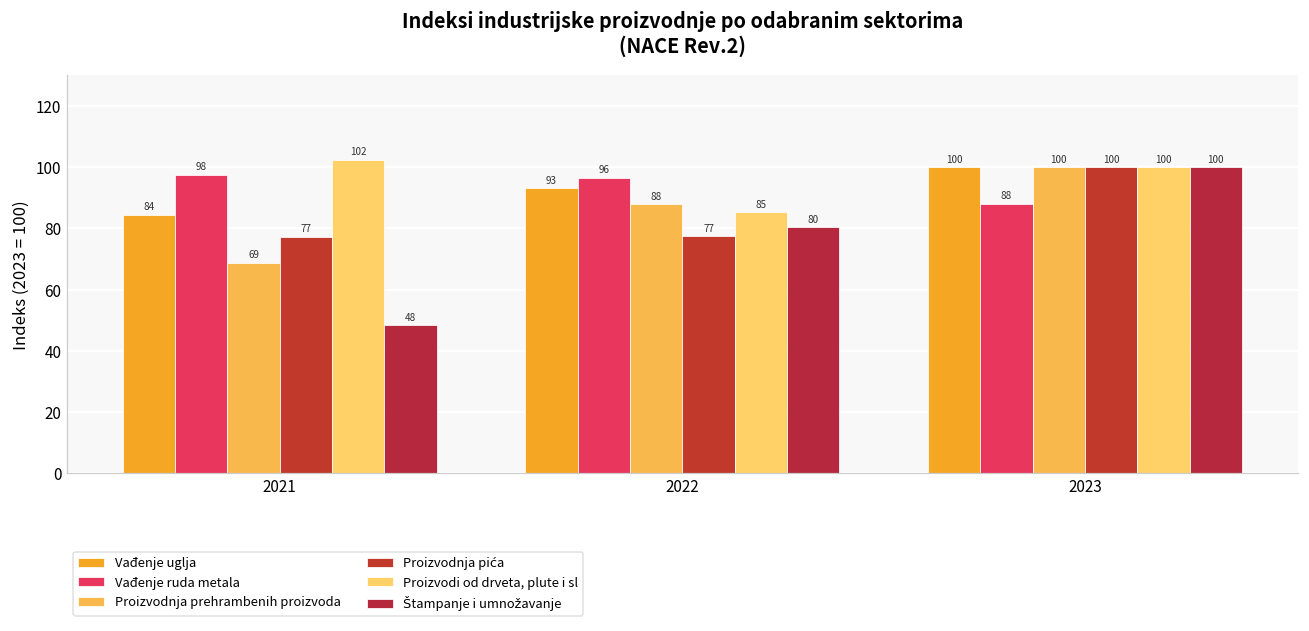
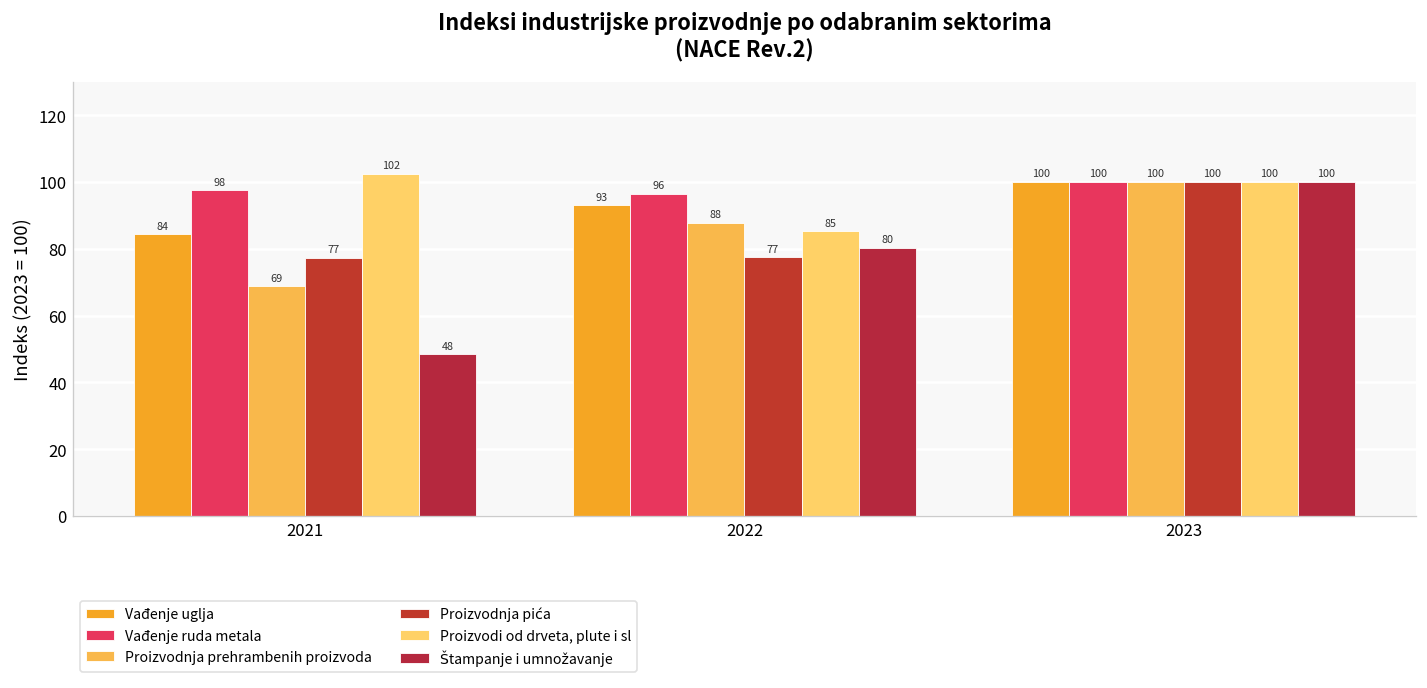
  {
    "Vađenje ruda metala": {
      "2021": 98,
      "2022": 96,
-     "2023": 88
+     "2023": 100
    }
  }
